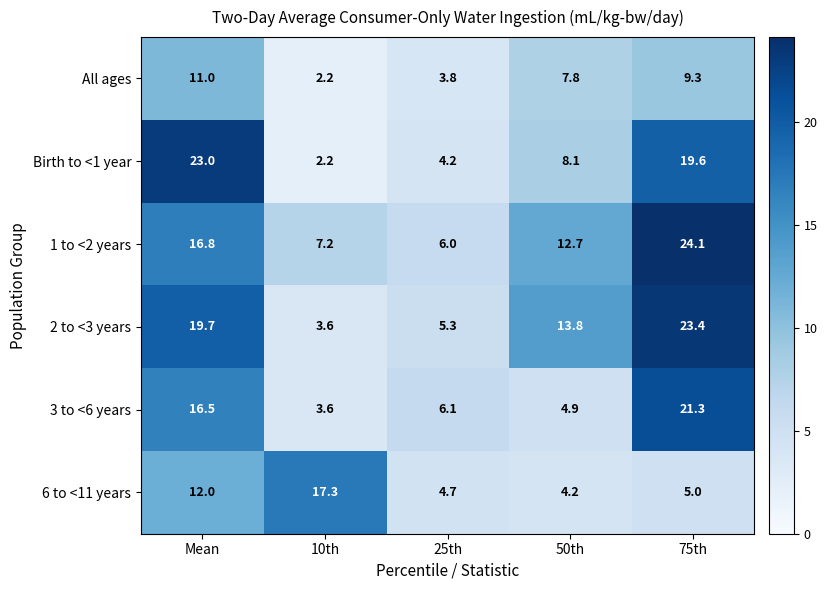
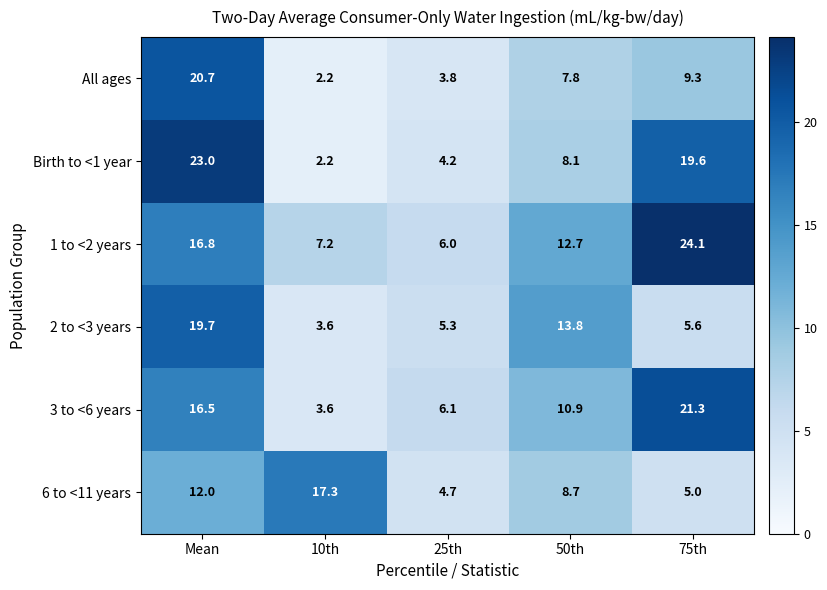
  {
    "All ages": {
-     "Mean": 11.0,
+     "Mean": 20.7,
      "10th": 2.2,
      "25th": 3.8,
      "50th": 7.8,
      "75th": 9.3
    },
    "Birth to <1 year": {
      "Mean": 23.0,
      "10th": 2.2,
      "25th": 4.2,
      "50th": 8.1,
      "75th": 19.6
    },
    "1 to <2 years": {
      "Mean": 16.8,
      "10th": 7.2,
      "25th": 6.0,
      "50th": 12.7,
      "75th": 24.1
    },
    "2 to <3 years": {
      "Mean": 19.7,
      "10th": 3.6,
      "25th": 5.3,
      "50th": 13.8,
-     "75th": 23.4
+     "75th": 5.6
    },
    "3 to <6 years": {
      "Mean": 16.5,
      "10th": 3.6,
      "25th": 6.1,
-     "50th": 4.9,
+     "50th": 10.9,
      "75th": 21.3
    },
    "6 to <11 years": {
      "Mean": 12.0,
      "10th": 17.3,
      "25th": 4.7,
-     "50th": 4.2,
+     "50th": 8.7,
      "75th": 5.0
    }
  }
